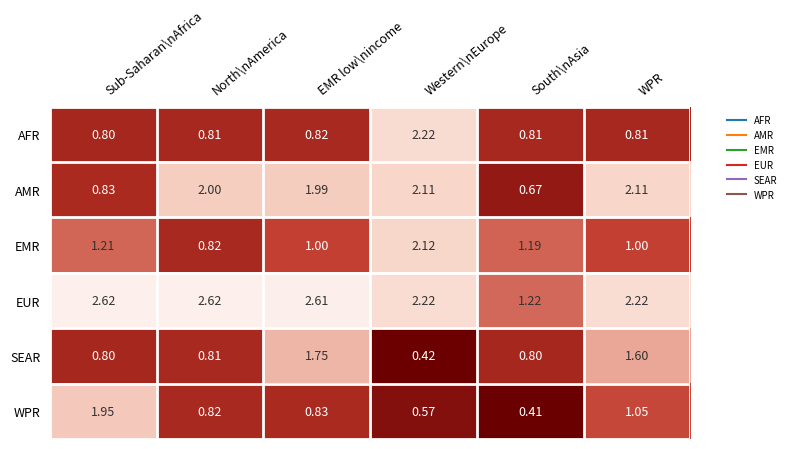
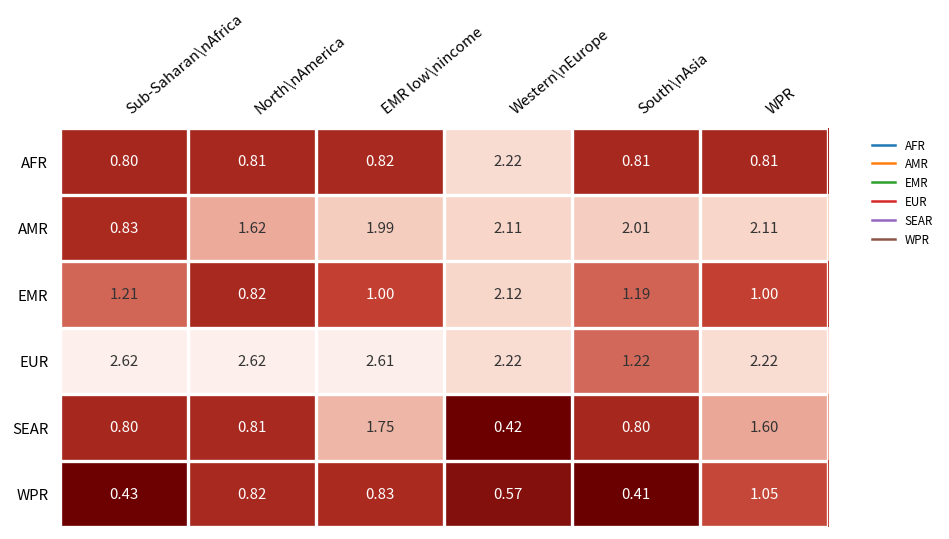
  {
    "AFR": {
      "Sub-Saharan\\nAfrica": 0.80,
      "North\\nAmerica": 0.81,
      "EMR low\\nincome": 0.82,
      "Western\\nEurope": 2.22,
      "South\\nAsia": 0.81,
      "WPR": 0.81
    },
    "AMR": {
      "Sub-Saharan\\nAfrica": 0.83,
-     "North\\nAmerica": 2.00,
+     "North\\nAmerica": 1.62,
      "EMR low\\nincome": 1.99,
      "Western\\nEurope": 2.11,
-     "South\\nAsia": 0.67,
+     "South\\nAsia": 2.01,
      "WPR": 2.11
    },
    "EMR": {
      "Sub-Saharan\\nAfrica": 1.21,
      "North\\nAmerica": 0.82,
      "EMR low\\nincome": 1.00,
      "Western\\nEurope": 2.12,
      "South\\nAsia": 1.19,
      "WPR": 1.00
    },
    "EUR": {
      "Sub-Saharan\\nAfrica": 2.62,
      "North\\nAmerica": 2.62,
      "EMR low\\nincome": 2.61,
      "Western\\nEurope": 2.22,
      "South\\nAsia": 1.22,
      "WPR": 2.22
    },
    "SEAR": {
      "Sub-Saharan\\nAfrica": 0.80,
      "North\\nAmerica": 0.81,
      "EMR low\\nincome": 1.75,
      "Western\\nEurope": 0.42,
      "South\\nAsia": 0.80,
      "WPR": 1.60
    },
    "WPR": {
-     "Sub-Saharan\\nAfrica": 1.95,
+     "Sub-Saharan\\nAfrica": 0.43,
      "North\\nAmerica": 0.82,
      "EMR low\\nincome": 0.83,
      "Western\\nEurope": 0.57,
      "South\\nAsia": 0.41,
      "WPR": 1.05
    }
  }
